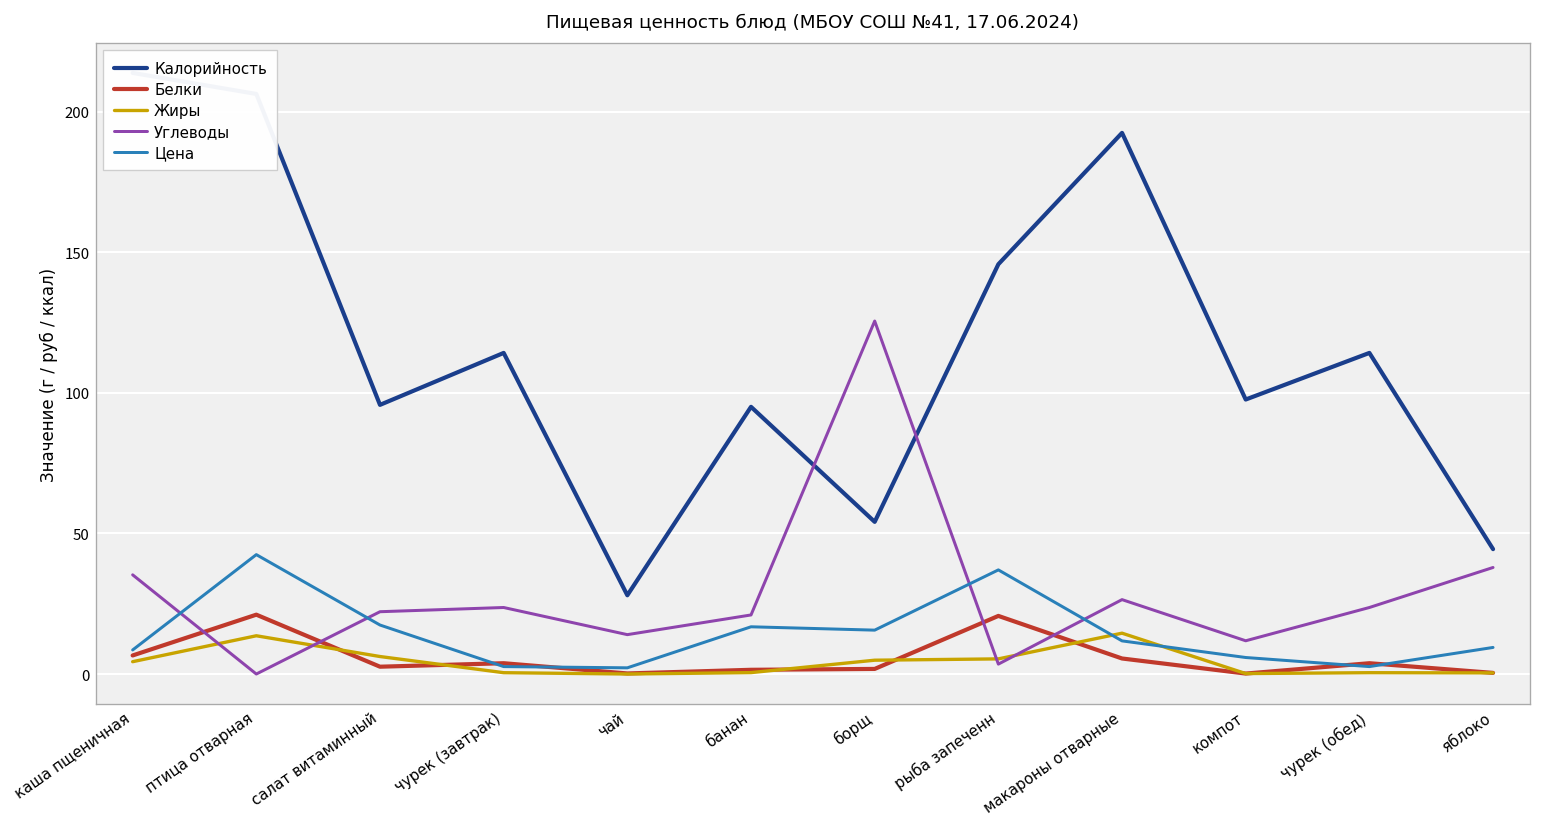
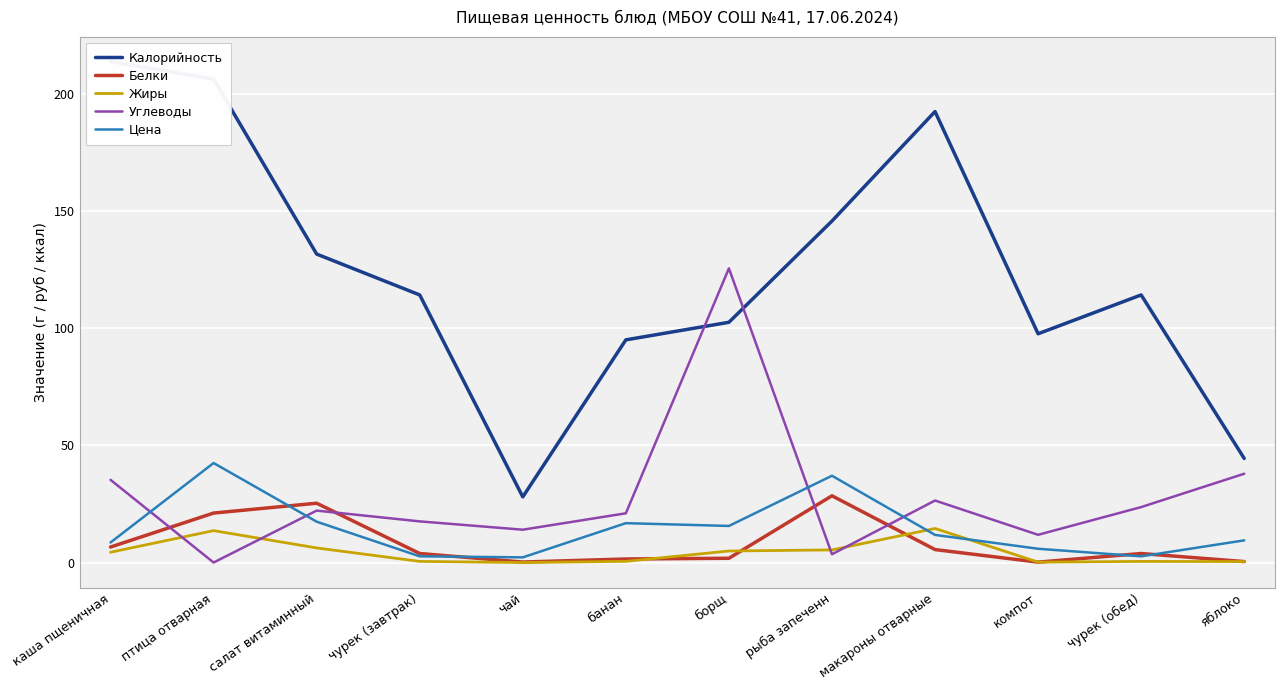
  {
    "Калорийность": {
-     "салат витаминный": 96,
+     "салат витаминный": 132,
      "чурек (завтрак)": 114,
      "чай": 28,
      "банан": 95,
-     "борщ": 54,
+     "борщ": 103,
      "рыба запеченн": 146,
      "макароны отварные": 192,
      "компот": 98,
      "чурек (обед)": 114,
      "яблоко": 44
    },
    "Белки": {
      "каша пщеничная": 7,
      "птица отварная": 21,
-     "салат витаминный": 3,
+     "салат витаминный": 25,
      "чурек (завтрак)": 4,
      "борщ": 2,
-     "рыба запеченн": 21,
+     "рыба запеченн": 28,
      "макароны отварные": 6,
      "чурек (обед)": 4
    },
    "Жиры": {
      "каша пщеничная": 4,
      "птица отварная": 14,
      "салат витаминный": 6,
      "чурек (завтрак)": 0,
      "борщ": 5,
      "рыба запеченн": 5,
      "макароны отварные": 15,
      "чурек (обед)": 0
    },
    "Углеводы": {
      "каша пщеничная": 35,
      "птица отварная": 0,
      "салат витаминный": 22,
-     "чурек (завтрак)": 24,
+     "чурек (завтрак)": 18,
      "чай": 14,
      "банан": 21,
      "борщ": 126,
      "рыба запеченн": 4,
      "макароны отварные": 26,
      "компот": 12,
      "чурек (обед)": 24,
      "яблоко": 38
    },
    "Цена": {
      "каша пщеничная": 9,
      "птица отварная": 42,
      "салат витаминный": 17,
      "чурек (завтрак)": 3,
      "чай": 2,
      "банан": 17,
      "борщ": 16,
      "рыба запеченн": 37,
      "макароны отварные": 12,
      "компот": 6,
      "чурек (обед)": 3,
      "яблоко": 9
    }
  }
